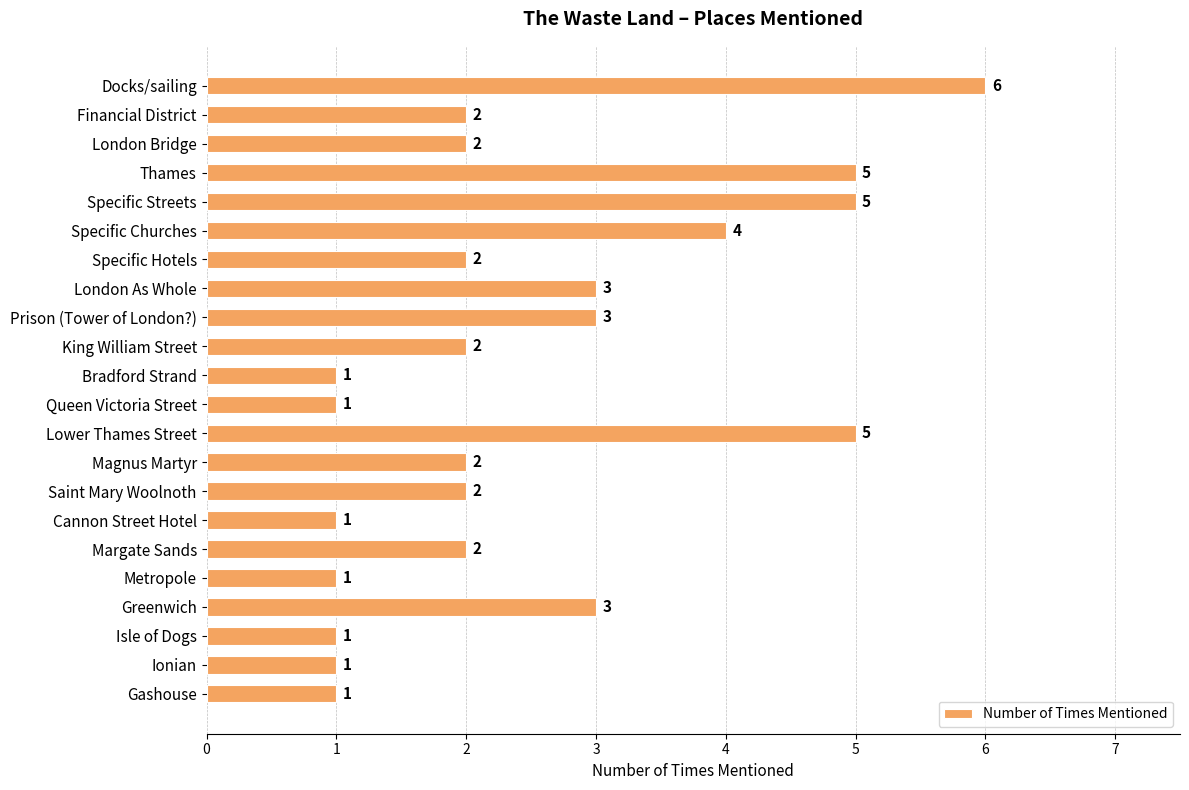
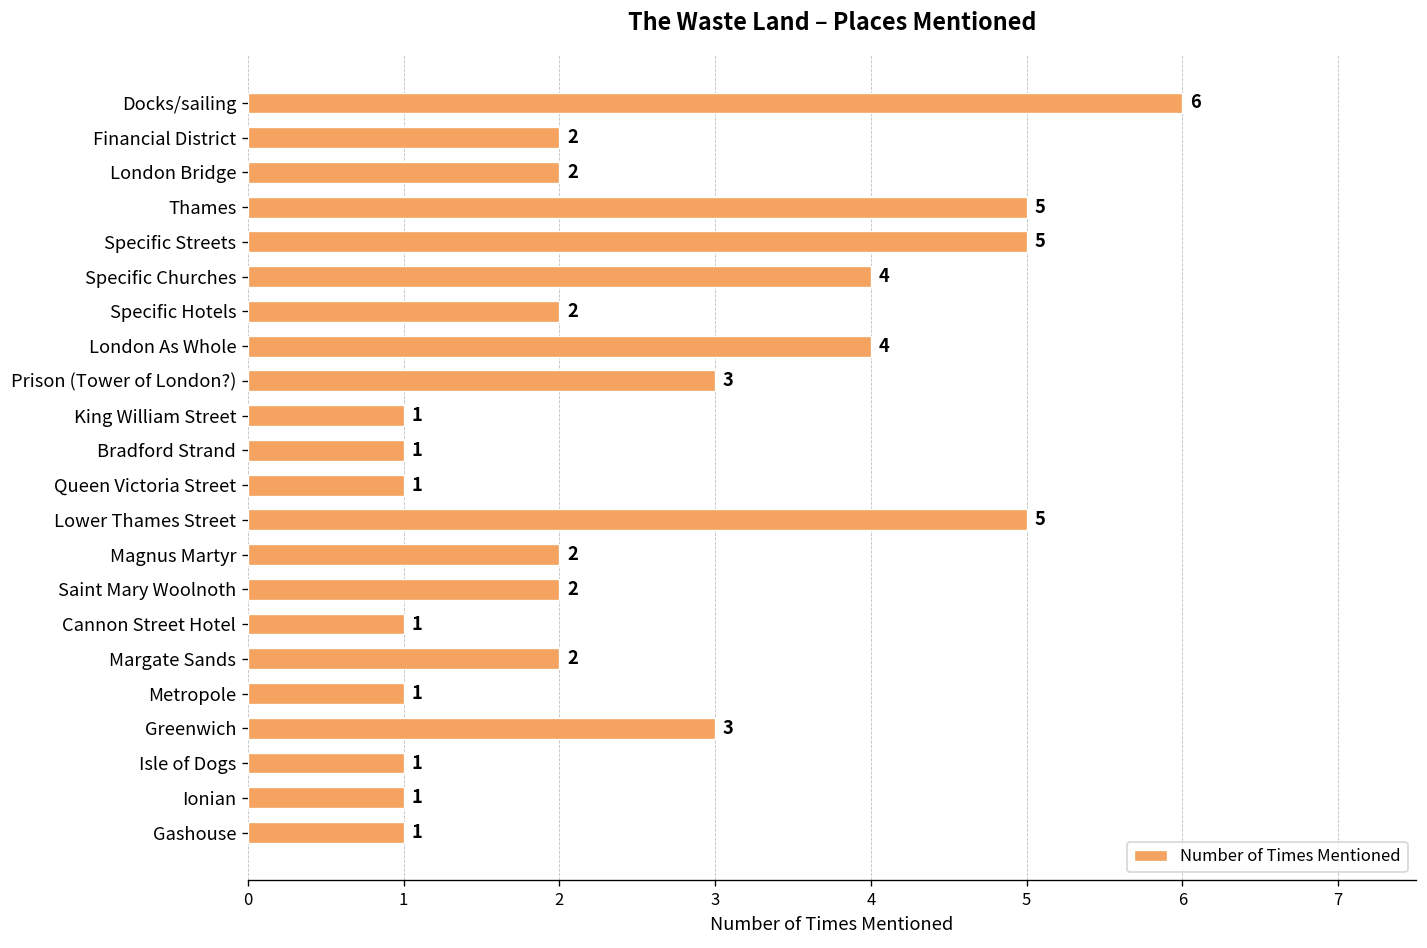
  {
    "Docks/sailing": 6,
    "Financial District": 2,
    "London Bridge": 2,
    "Thames": 5,
    "Specific Streets": 5,
    "Specific Churches": 4,
    "Specific Hotels": 2,
-   "London As Whole": 3,
+   "London As Whole": 4,
    "Prison (Tower of London?)": 3,
-   "King William Street": 2,
+   "King William Street": 1,
    "Bradford Strand": 1,
    "Queen Victoria Street": 1,
    "Lower Thames Street": 5,
    "Magnus Martyr": 2,
    "Saint Mary Woolnoth": 2,
    "Cannon Street Hotel": 1,
    "Margate Sands": 2,
    "Metropole": 1,
    "Greenwich": 3,
    "Isle of Dogs": 1,
    "Ionian": 1,
    "Gashouse": 1
  }
